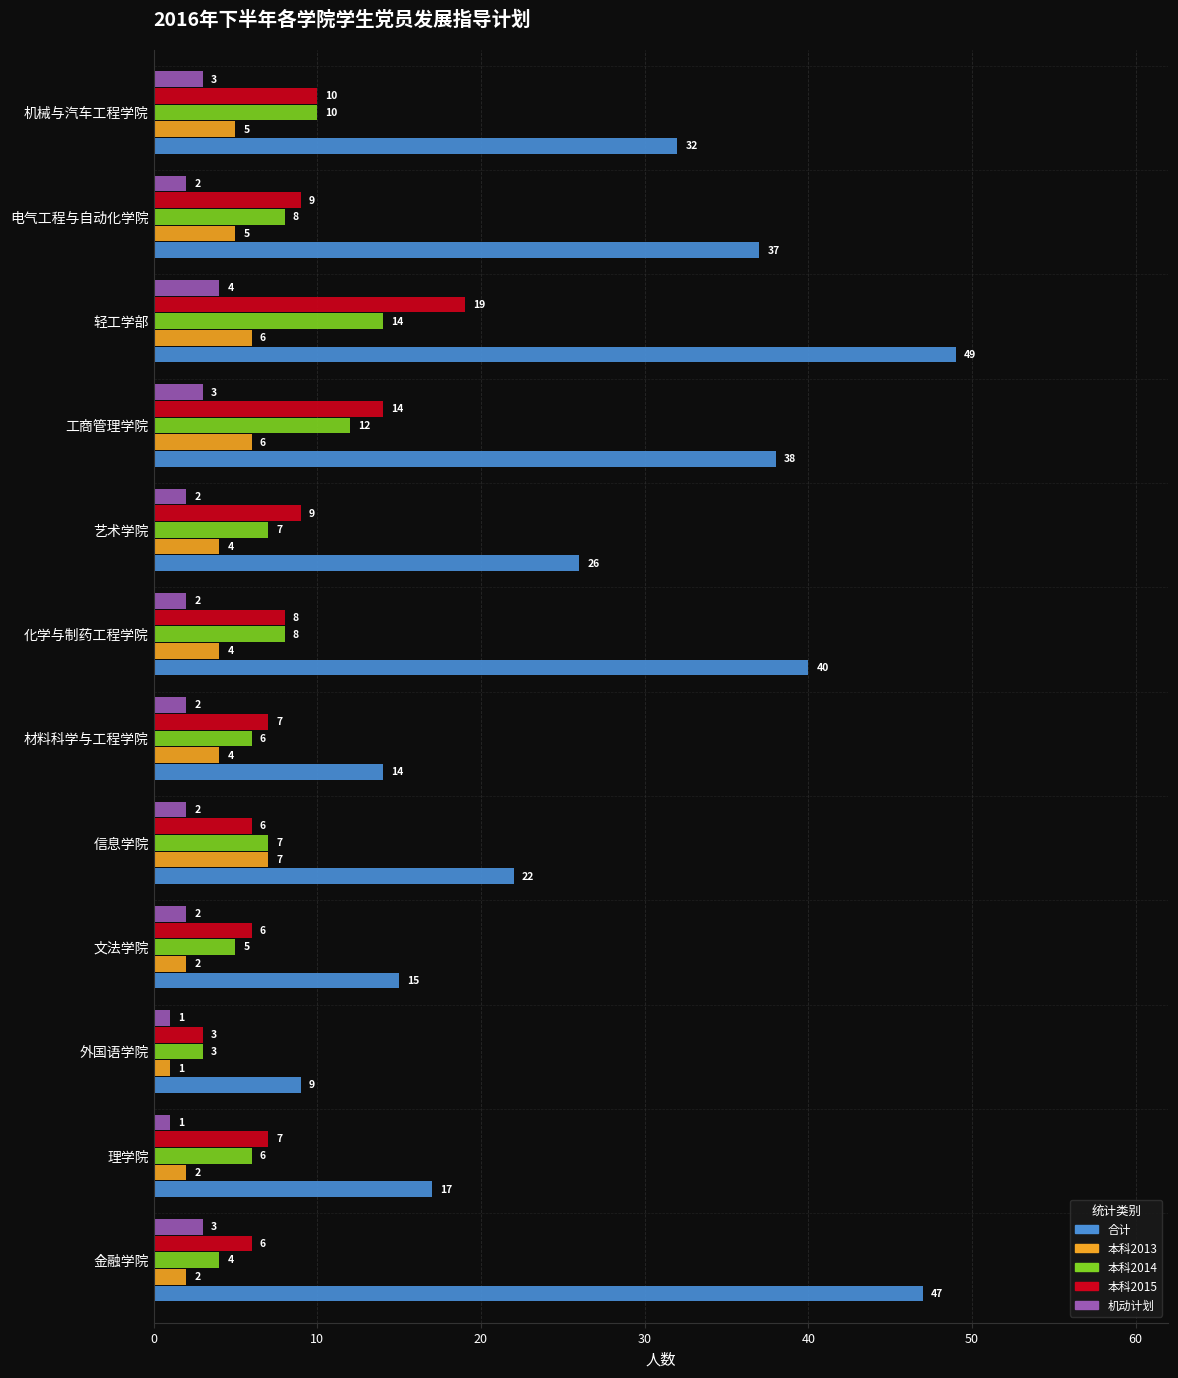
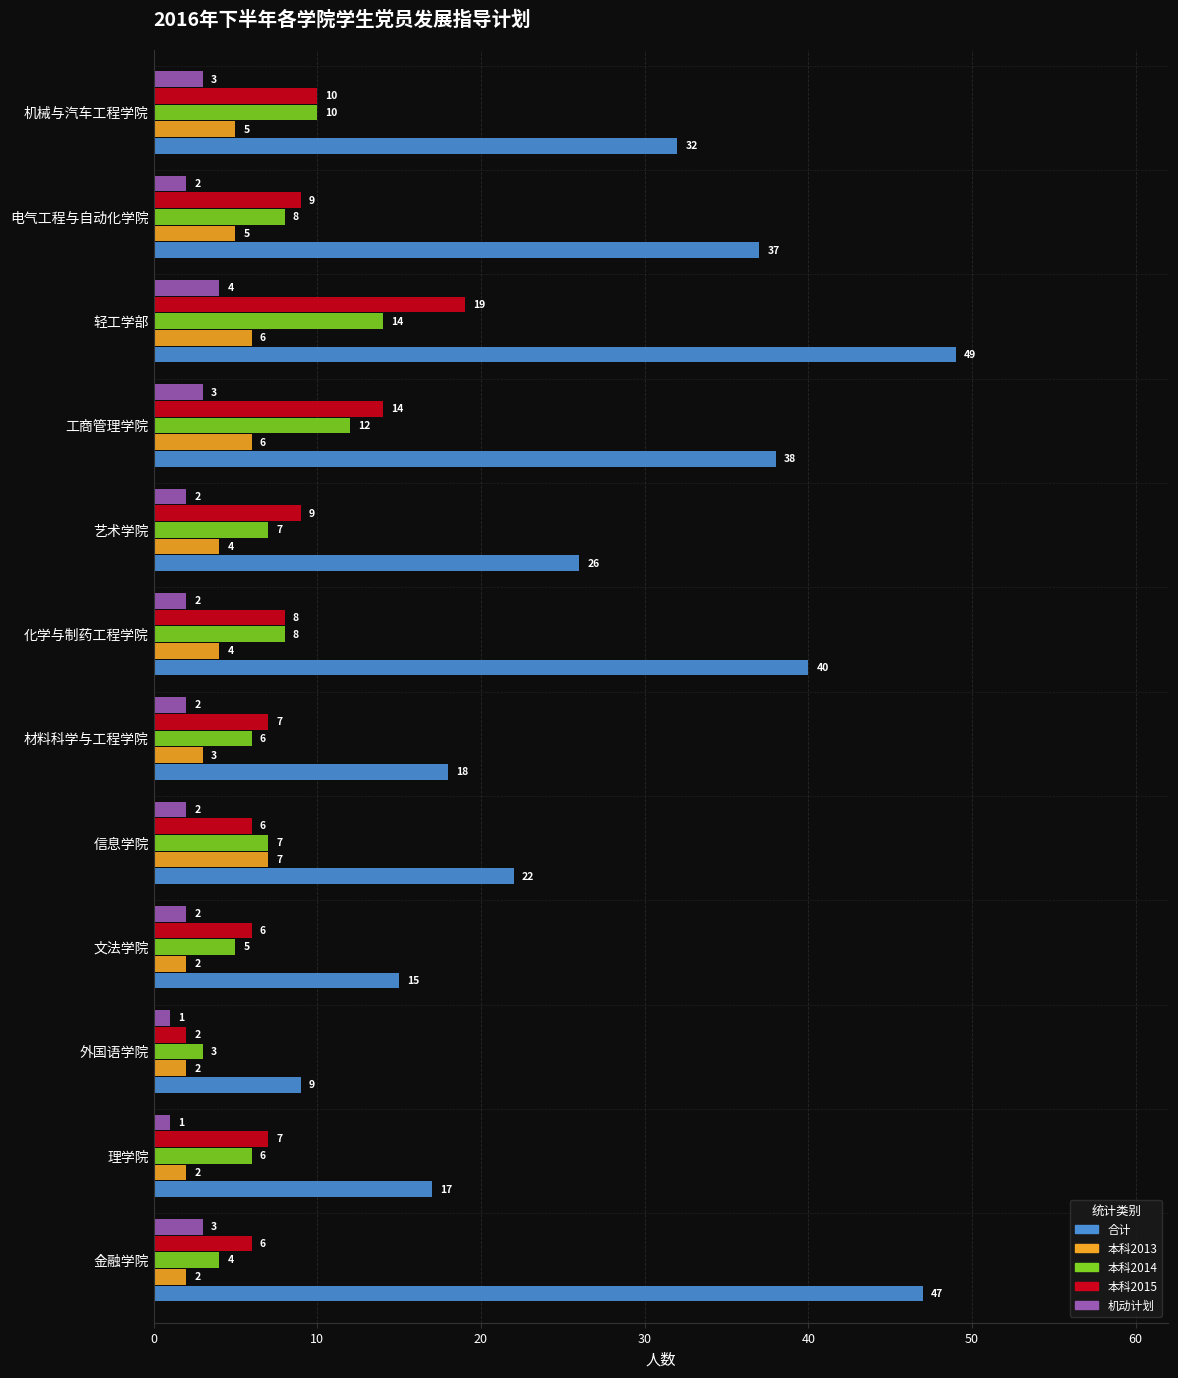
  {
    "合计": {
      "机械与汽车工程学院": 32,
      "电气工程与自动化学院": 37,
      "轻工学部": 49,
      "工商管理学院": 38,
      "艺术学院": 26,
      "化学与制药工程学院": 40,
-     "材料科学与工程学院": 14,
+     "材料科学与工程学院": 18,
      "信息学院": 22,
      "文法学院": 15,
      "外国语学院": 9,
      "理学院": 17,
      "金融学院": 47
    },
    "本科2013": {
      "机械与汽车工程学院": 5,
      "电气工程与自动化学院": 5,
      "轻工学部": 6,
      "工商管理学院": 6,
      "艺术学院": 4,
      "化学与制药工程学院": 4,
-     "材料科学与工程学院": 4,
+     "材料科学与工程学院": 3,
      "信息学院": 7,
      "文法学院": 2,
-     "外国语学院": 1,
+     "外国语学院": 2,
      "理学院": 2,
      "金融学院": 2
    },
    "本科2014": {
      "机械与汽车工程学院": 10,
      "电气工程与自动化学院": 8,
      "轻工学部": 14,
      "工商管理学院": 12,
      "艺术学院": 7,
      "化学与制药工程学院": 8,
      "材料科学与工程学院": 6,
      "信息学院": 7,
      "文法学院": 5,
      "外国语学院": 3,
      "理学院": 6,
      "金融学院": 4
    },
    "本科2015": {
      "机械与汽车工程学院": 10,
      "电气工程与自动化学院": 9,
      "轻工学部": 19,
      "工商管理学院": 14,
      "艺术学院": 9,
      "化学与制药工程学院": 8,
      "材料科学与工程学院": 7,
      "信息学院": 6,
      "文法学院": 6,
-     "外国语学院": 3,
+     "外国语学院": 2,
      "理学院": 7,
      "金融学院": 6
    },
    "机动计划": {
      "机械与汽车工程学院": 3,
      "电气工程与自动化学院": 2,
      "轻工学部": 4,
      "工商管理学院": 3,
      "艺术学院": 2,
      "化学与制药工程学院": 2,
      "材料科学与工程学院": 2,
      "信息学院": 2,
      "文法学院": 2,
      "外国语学院": 1,
      "理学院": 1,
      "金融学院": 3
    }
  }
